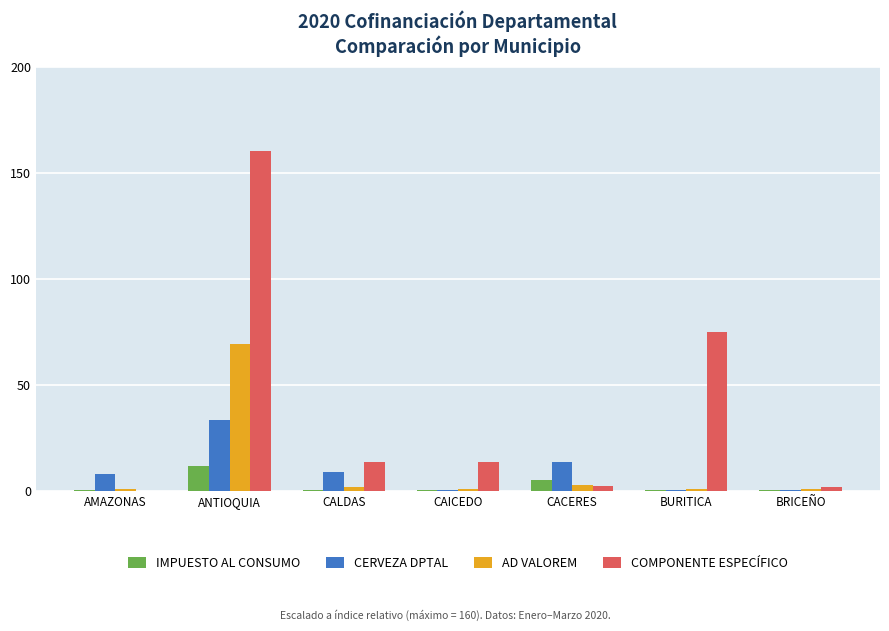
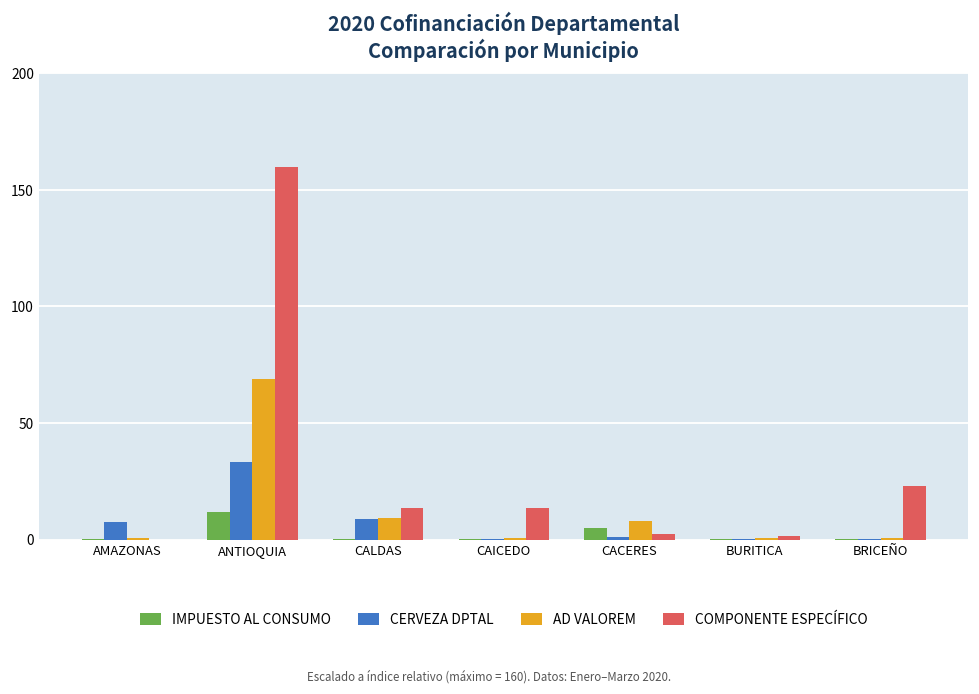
  {
    "IMPUESTO AL CONSUMO": {
      "ANTIOQUIA": 12,
      "CACERES": 5
    },
    "CERVEZA DPTAL": {
      "AMAZONAS": 8,
      "ANTIOQUIA": 33,
      "CALDAS": 9,
-     "CACERES": 13
+     "CACERES": 1
    },
    "AD VALOREM": {
      "ANTIOQUIA": 69,
-     "CALDAS": 2,
-     "CACERES": 3
+     "CALDAS": 9,
+     "CACERES": 8
    },
    "COMPONENTE ESPECÍFICO": {
      "AMAZONAS": 0,
      "ANTIOQUIA": 160,
      "CALDAS": 14,
      "CAICEDO": 14,
      "CACERES": 2,
-     "BURITICA": 75,
-     "BRICEÑO": 2
+     "BURITICA": 1,
+     "BRICEÑO": 23
    }
  }
